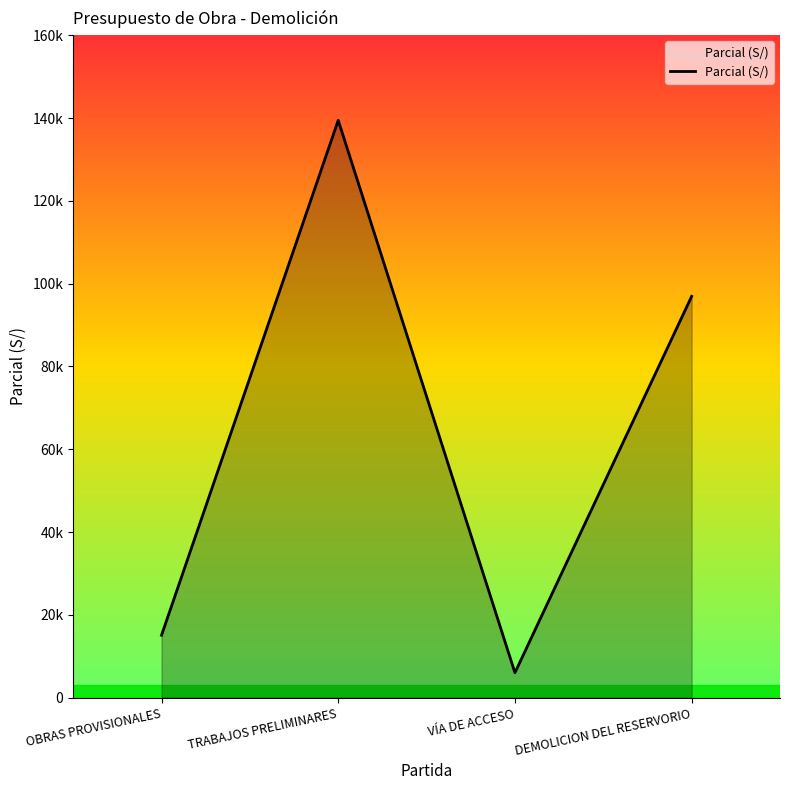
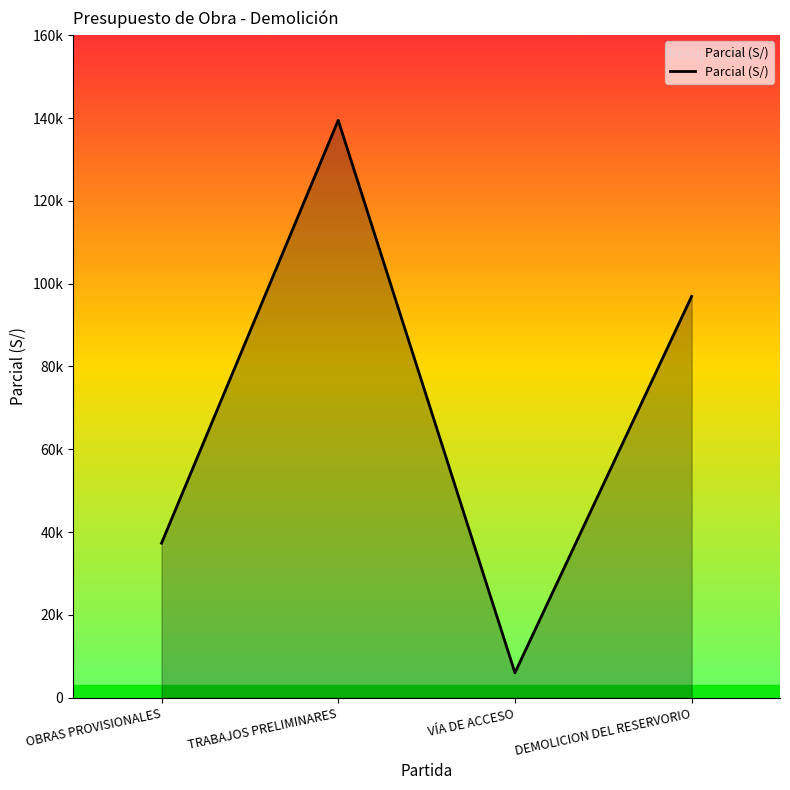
  {
-   "OBRAS PROVISIONALES": 15000,
+   "OBRAS PROVISIONALES": 37000,
    "TRABAJOS PRELIMINARES": 139000,
    "VÍA DE ACCESO": 6000,
    "DEMOLICION DEL RESERVORIO": 97000
  }
